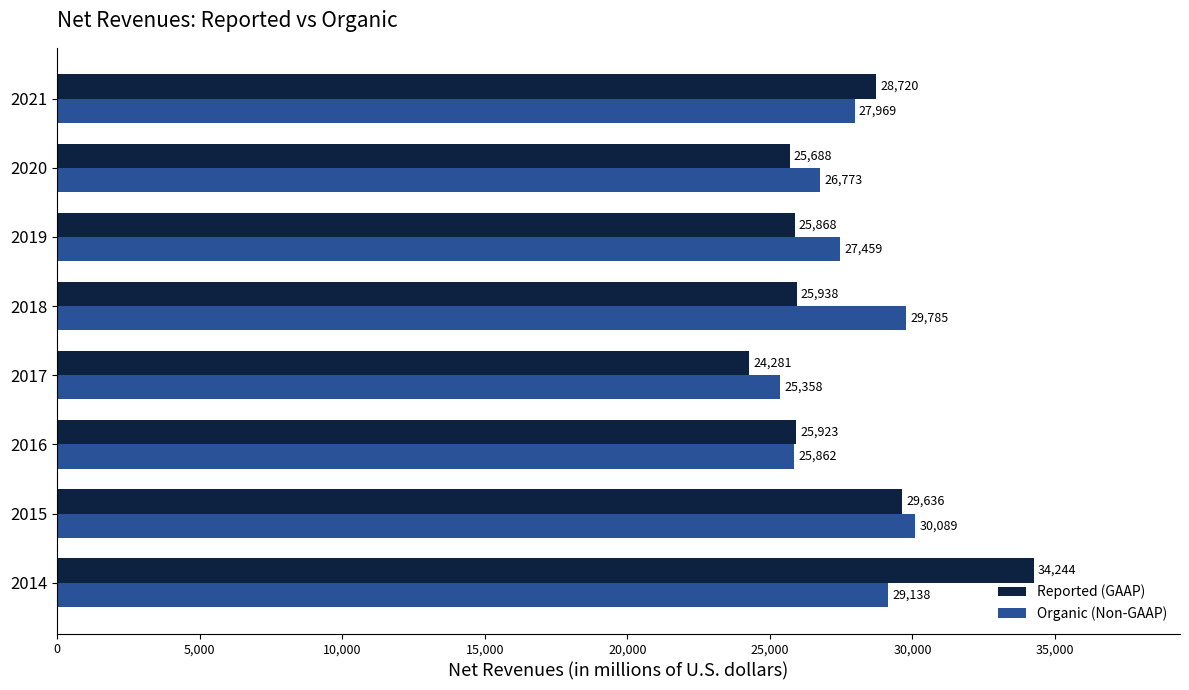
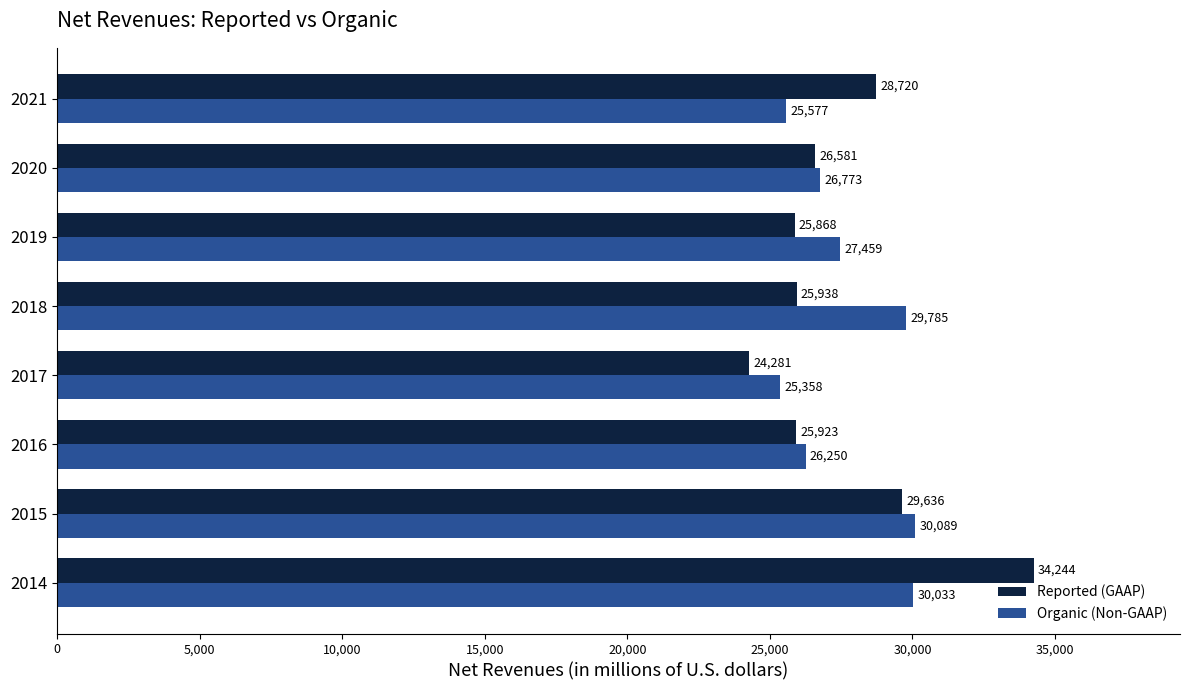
  {
    "Reported (GAAP)": {
      "2021": "28,720",
-     "2020": "25,688",
+     "2020": "26,581",
      "2019": "25,868",
      "2018": "25,938",
      "2017": "24,281",
      "2016": "25,923",
      "2015": "29,636",
      "2014": "34,244"
    },
    "Organic (Non-GAAP)": {
-     "2021": "27,969",
+     "2021": "25,577",
      "2020": "26,773",
      "2019": "27,459",
      "2018": "29,785",
      "2017": "25,358",
-     "2016": "25,862",
+     "2016": "26,250",
      "2015": "30,089",
-     "2014": "29,138"
+     "2014": "30,033"
    }
  }
